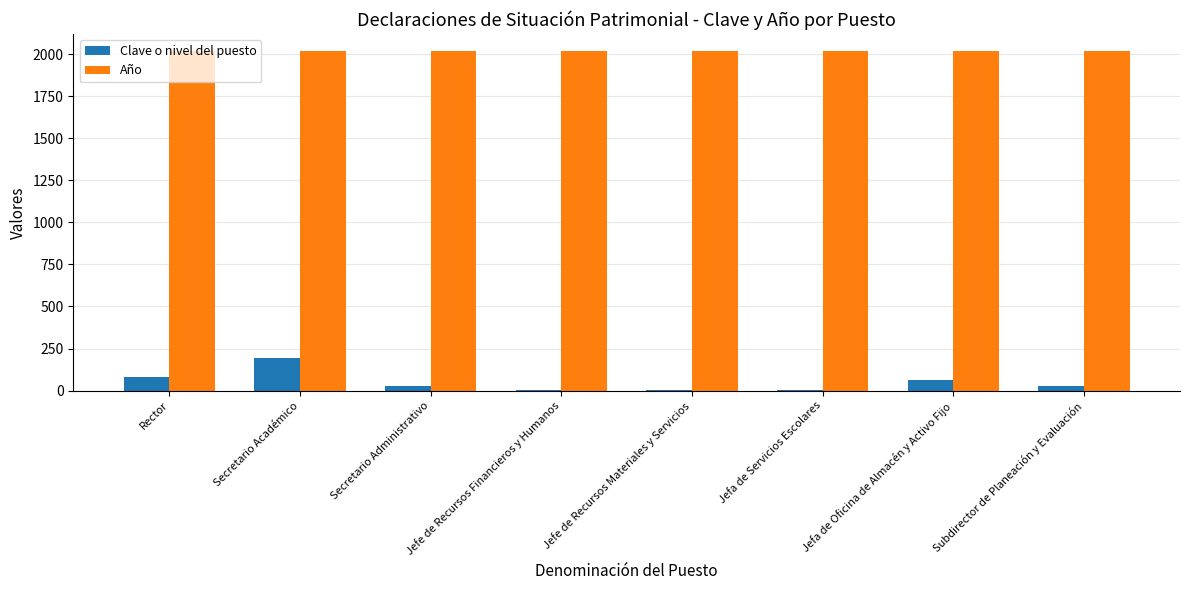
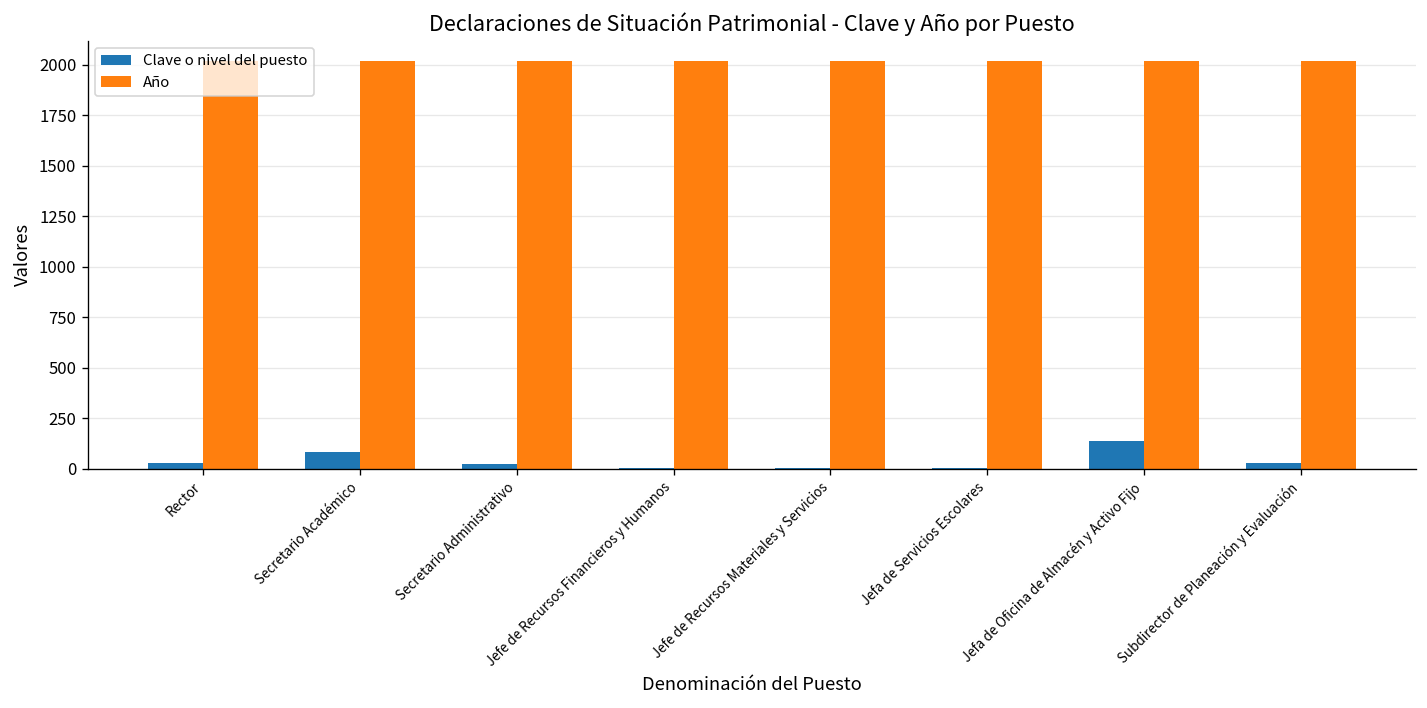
  {
    "Clave o nivel del puesto": {
-     "Rector": 80,
-     "Secretario Académico": 190,
+     "Rector": 30,
+     "Secretario Académico": 80,
      "Secretario Administrativo": 30,
-     "Jefa de Oficina de Almacén y Activo Fijo": 60,
+     "Jefa de Oficina de Almacén y Activo Fijo": 140,
      "Subdirector de Planeación y Evaluación": 30
    },
    "Año": {
      "Secretario Académico": 2020,
      "Secretario Administrativo": 2020,
      "Jefe de Recursos Financieros y Humanos": 2020,
      "Jefe de Recursos Materiales y Servicios": 2020,
      "Jefa de Servicios Escolares": 2020,
      "Jefa de Oficina de Almacén y Activo Fijo": 2020,
      "Subdirector de Planeación y Evaluación": 2020
    }
  }
